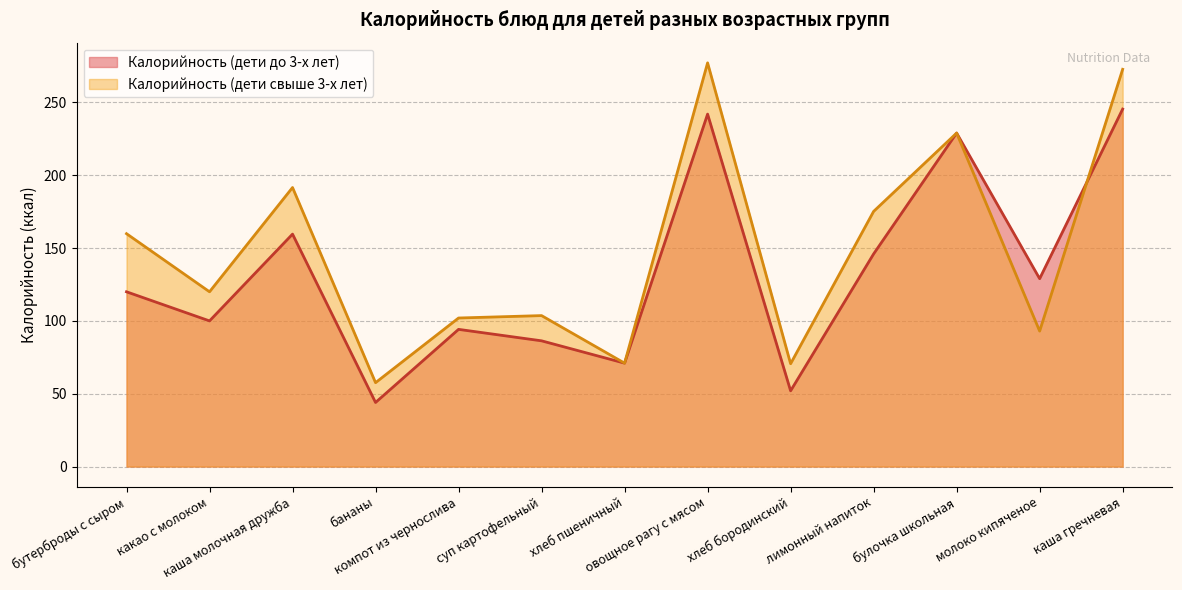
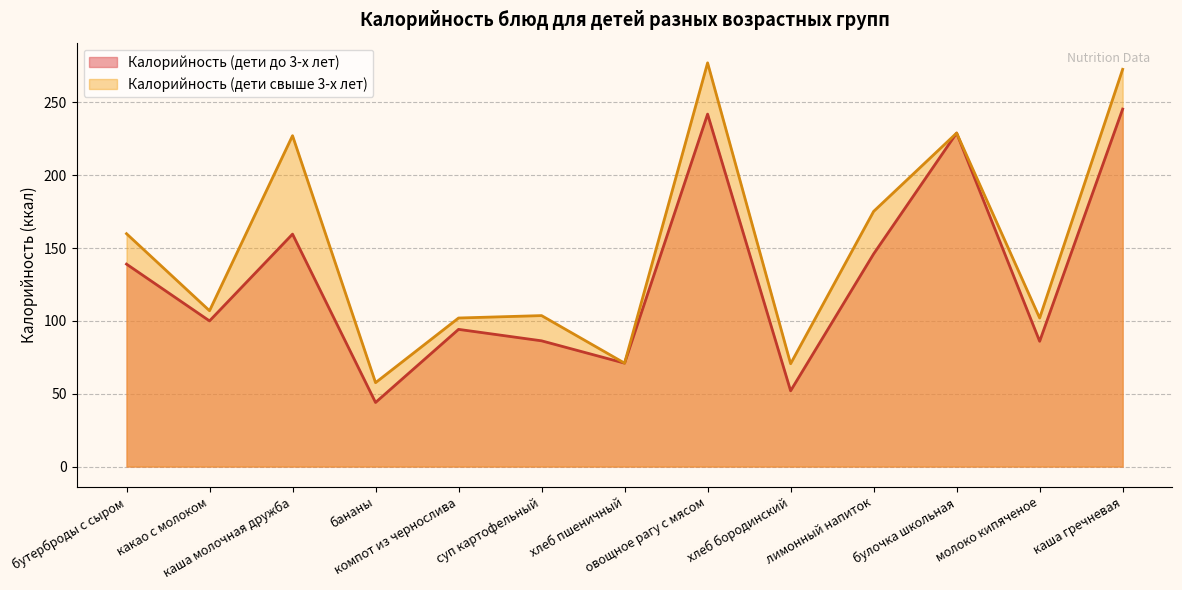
  {
    "Калорийность (дети до 3-х лет)": {
-     "бутерброды с сыром": 120,
+     "бутерброды с сыром": 139,
      "какао с молоком": 100,
      "каша молочная дружба": 160,
      "бананы": 44,
      "компот из чернослива": 94,
      "суп картофельный": 86,
      "овощное рагу с мясом": 242,
      "хлеб бородинский": 52,
      "лимонный напиток": 146,
-     "молоко кипяченое": 129,
+     "молоко кипяченое": 86,
      "каша гречневая": 245
    },
    "Калорийность (дети свыше 3-х лет)": {
      "бутерброды с сыром": 160,
-     "какао с молоком": 120,
-     "каша молочная дружба": 192,
+     "какао с молоком": 107,
+     "каша молочная дружба": 227,
      "бананы": 58,
      "компот из чернослива": 102,
      "суп картофельный": 104,
      "овощное рагу с мясом": 277,
      "хлеб бородинский": 71,
      "лимонный напиток": 175,
-     "молоко кипяченое": 93,
+     "молоко кипяченое": 102,
      "каша гречневая": 273
    }
  }
